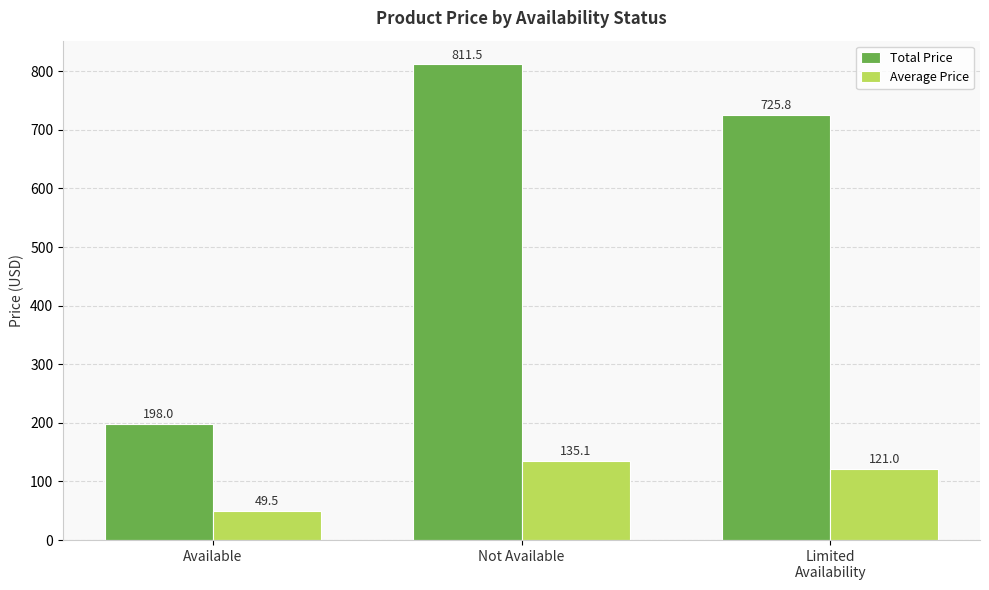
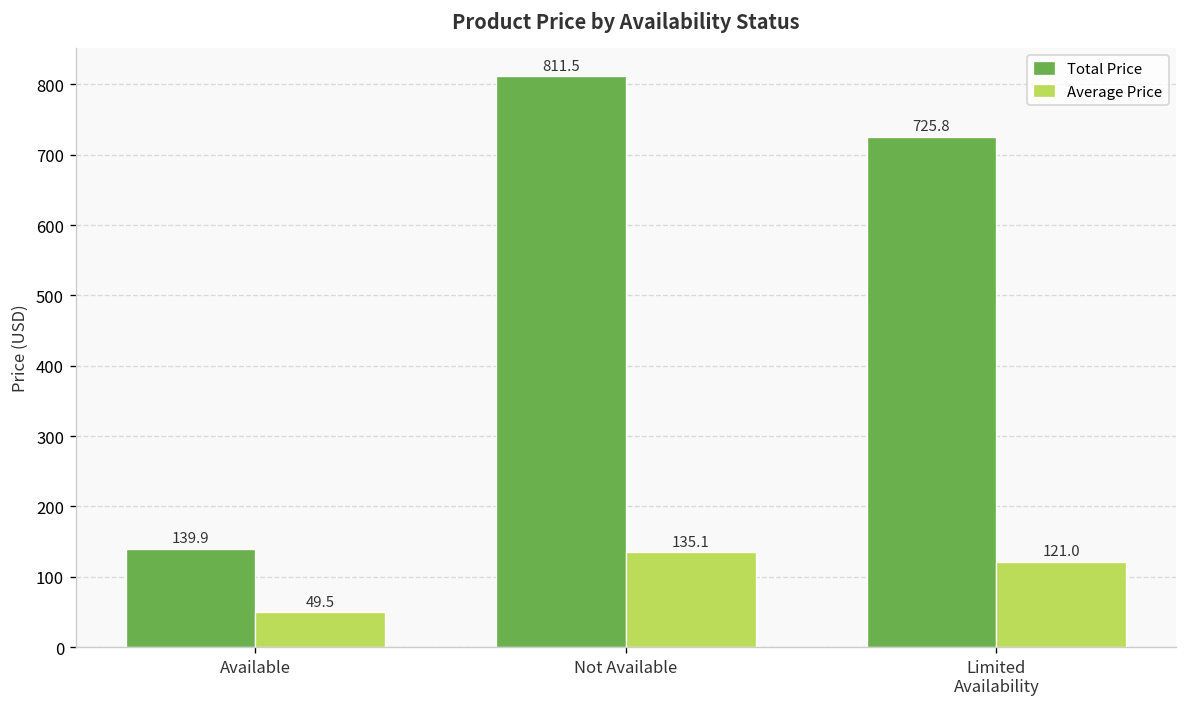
  {
    "Total Price": {
-     "Available": 198.0,
+     "Available": 139.9,
      "Not Available": 811.5,
      "Limited Availability": 725.8
    },
    "Average Price": {
      "Available": 49.5,
      "Not Available": 135.1,
      "Limited Availability": 121.0
    }
  }
